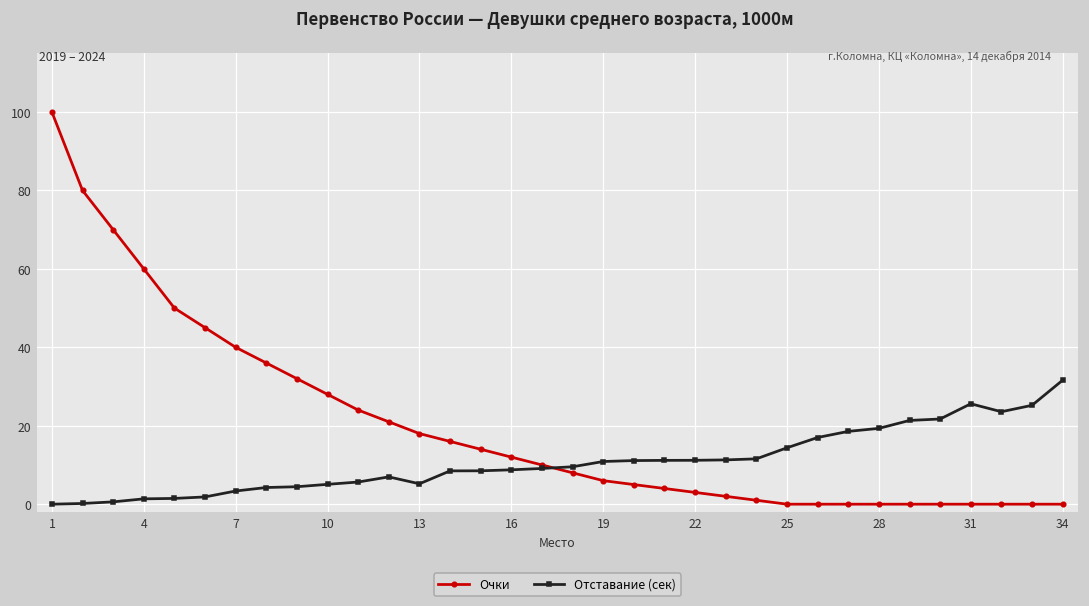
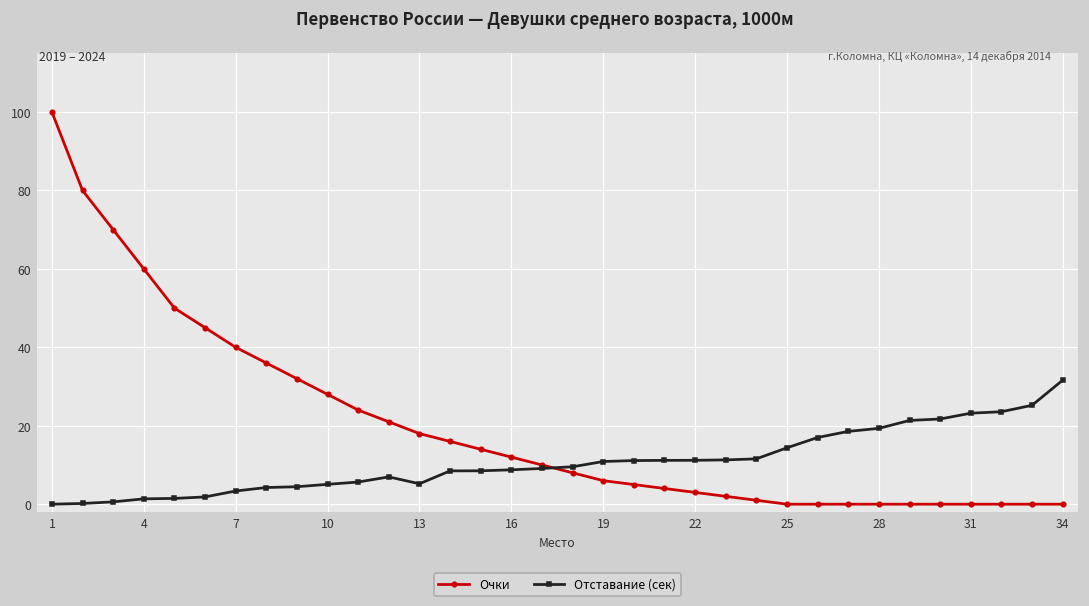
  {
    "Очки": {
      "1": 100,
      "4": 60,
      "7": 40,
      "10": 28,
      "13": 18,
      "16": 12,
      "19": 6,
      "22": 3,
      "25": 0,
      "28": 0,
      "31": 0,
      "34": 0
    },
    "Отставание (сек)": {
      "1": 0,
      "4": 1,
      "7": 3,
      "10": 5,
      "13": 5,
      "16": 9,
      "19": 11,
      "22": 11,
      "25": 14,
      "28": 19,
-     "31": 26,
+     "31": 23,
      "34": 32
    }
  }
